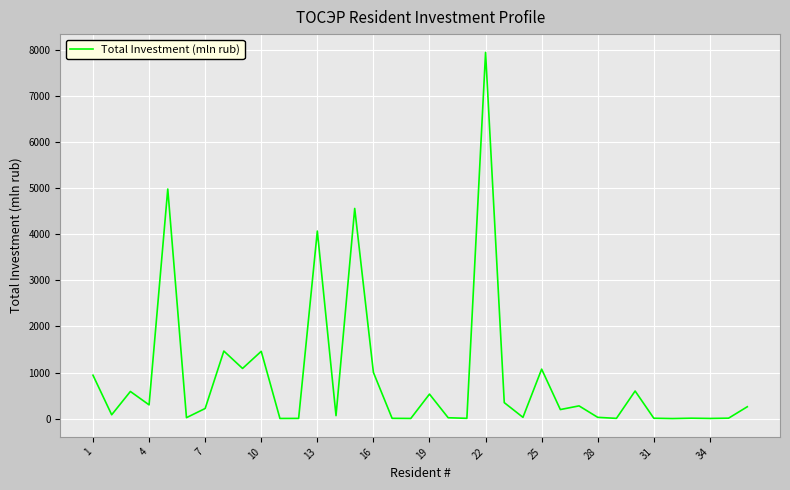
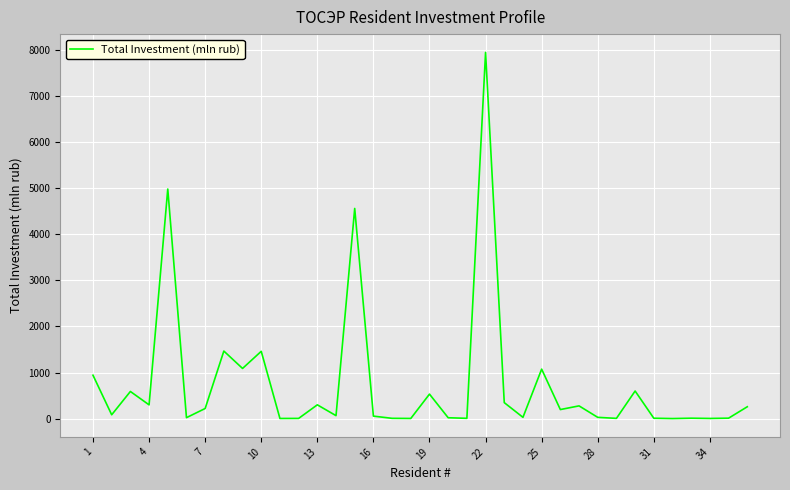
  {
    "1": 900,
    "4": 300,
    "7": 200,
    "10": 1500,
-   "13": 4100,
-   "16": 1000,
+   "13": 300,
+   "16": 100,
    "19": 500,
    "22": 7900,
    "25": 1100,
    "28": 0,
    "31": 0,
    "34": 0
  }
